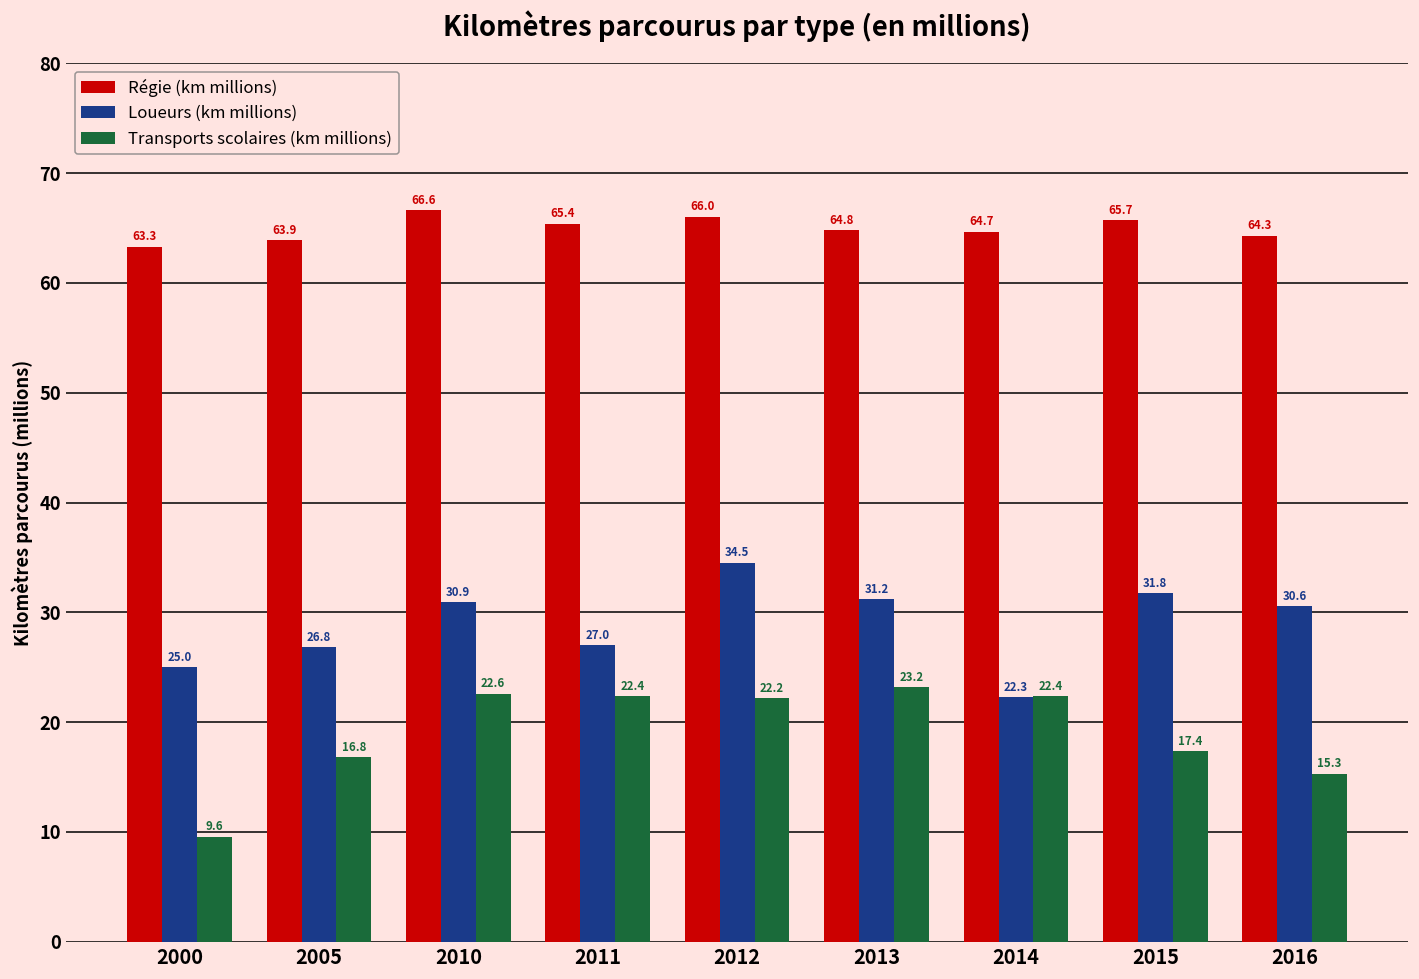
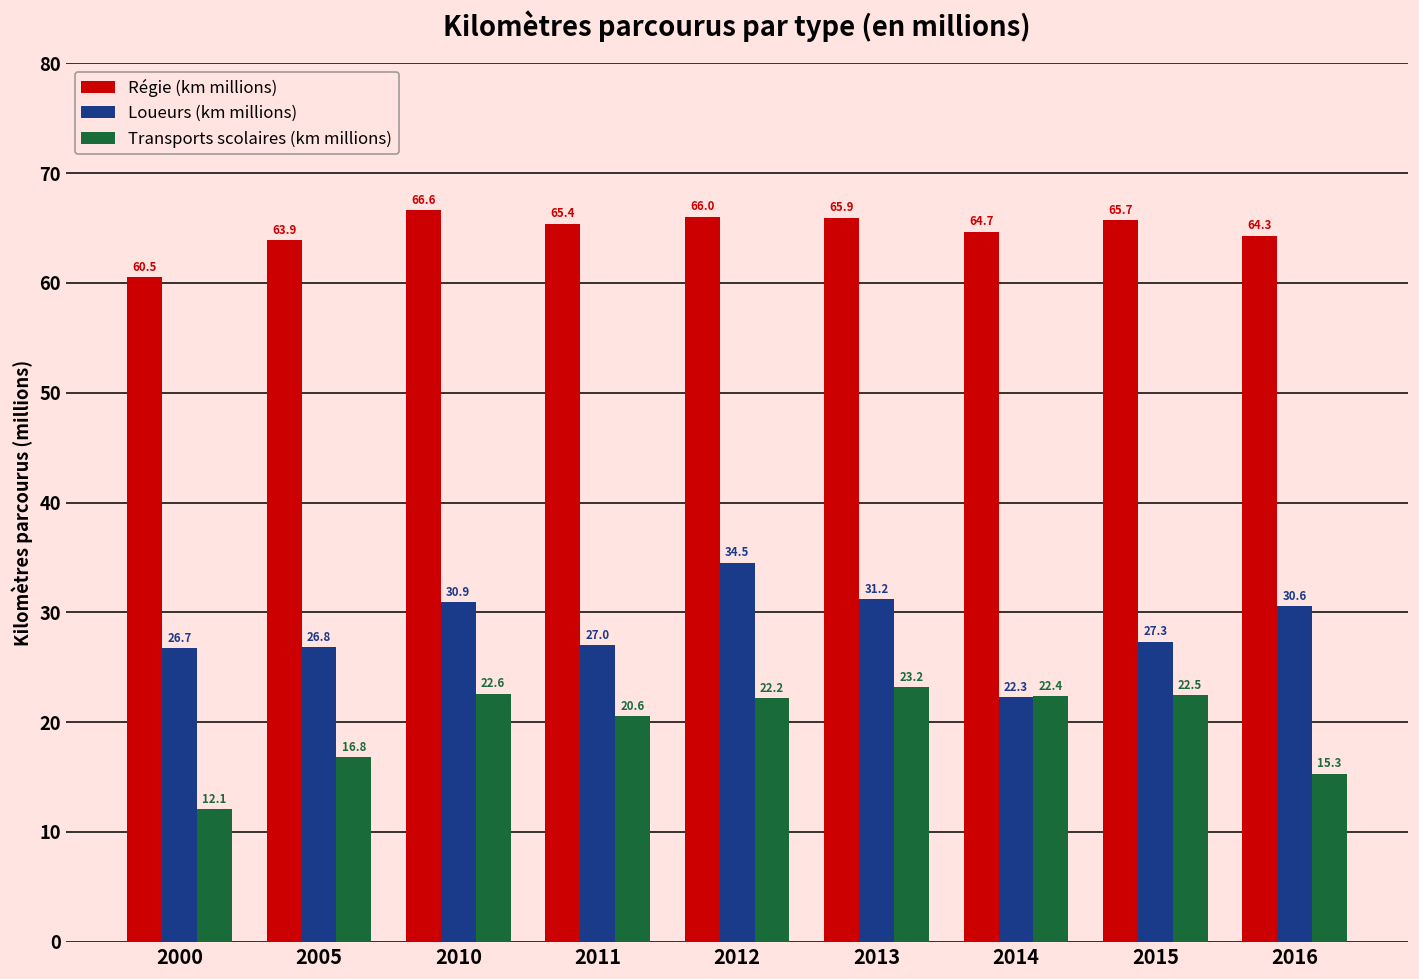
  {
    "Régie (km millions)": {
-     "2000": 63.3,
+     "2000": 60.5,
      "2005": 63.9,
      "2010": 66.6,
      "2011": 65.4,
      "2012": 66.0,
-     "2013": 64.8,
+     "2013": 65.9,
      "2014": 64.7,
      "2015": 65.7,
      "2016": 64.3
    },
    "Loueurs (km millions)": {
-     "2000": 25.0,
+     "2000": 26.7,
      "2005": 26.8,
      "2010": 30.9,
      "2011": 27.0,
      "2012": 34.5,
      "2013": 31.2,
      "2014": 22.3,
-     "2015": 31.8,
+     "2015": 27.3,
      "2016": 30.6
    },
    "Transports scolaires (km millions)": {
-     "2000": 9.6,
+     "2000": 12.1,
      "2005": 16.8,
      "2010": 22.6,
-     "2011": 22.4,
+     "2011": 20.6,
      "2012": 22.2,
      "2013": 23.2,
      "2014": 22.4,
-     "2015": 17.4,
+     "2015": 22.5,
      "2016": 15.3
    }
  }
